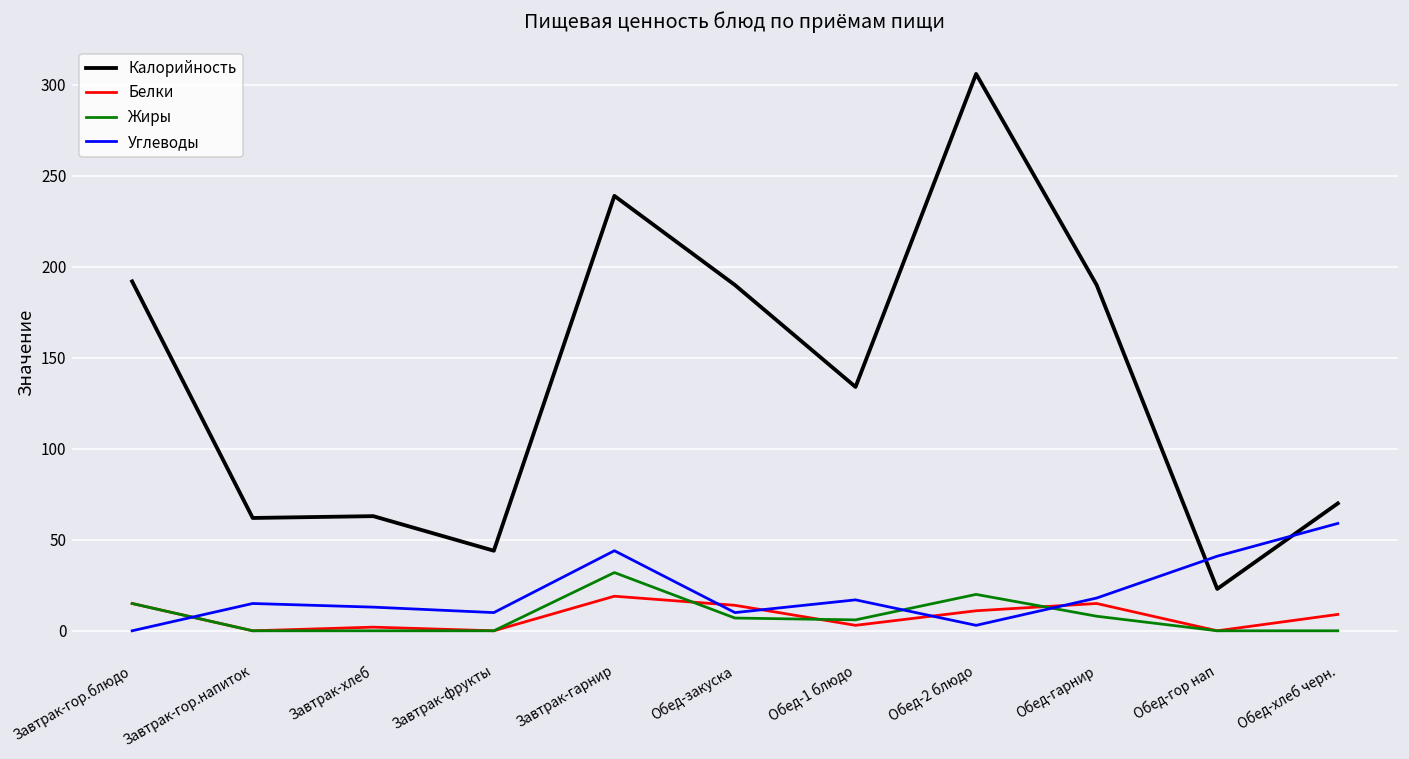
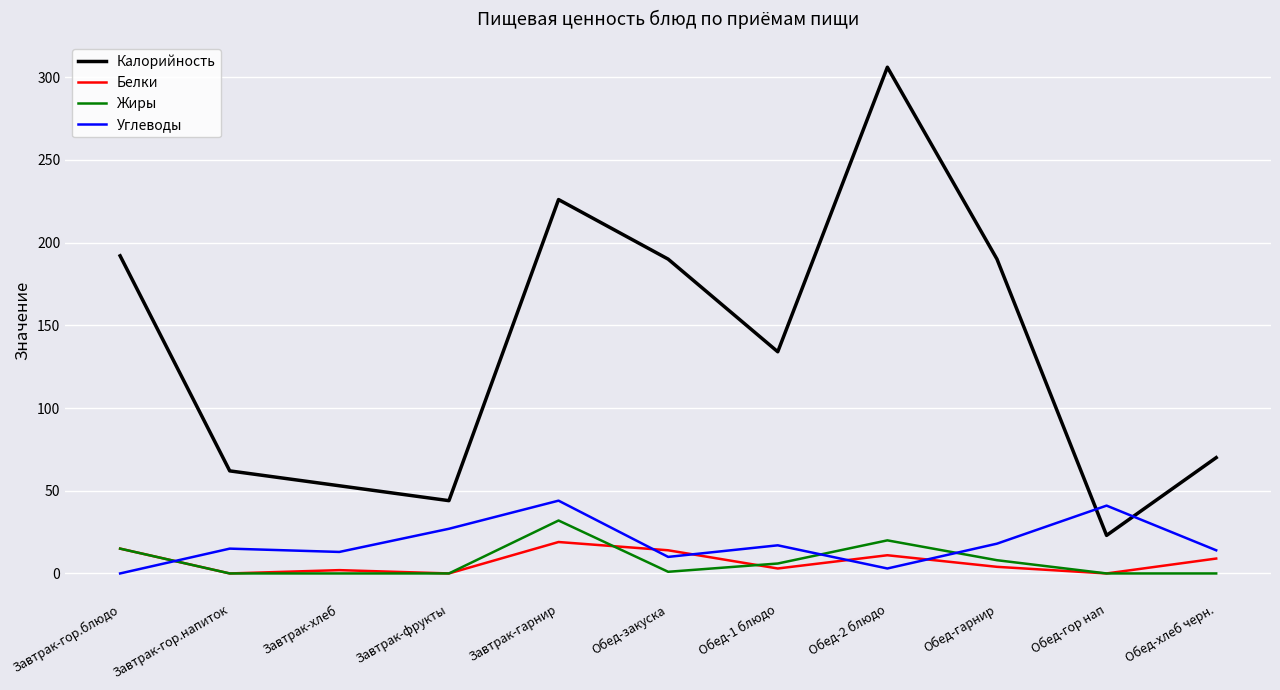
  {
    "Калорийность": {
      "Завтрак-гор.блюдо": 192,
      "Завтрак-гор.напиток": 62,
-     "Завтрак-хлеб": 63,
+     "Завтрак-хлеб": 53,
      "Завтрак-фрукты": 44,
-     "Завтрак-гарнир": 239,
+     "Завтрак-гарнир": 226,
      "Обед-закуска": 190,
      "Обед-1 блюдо": 134,
      "Обед-2 блюдо": 306,
      "Обед-гарнир": 190,
      "Обед-гор нап": 23,
      "Обед-хлеб черн.": 70
    },
    "Белки": {
      "Завтрак-хлеб": 2,
      "Завтрак-гарнир": 19,
      "Обед-закуска": 14,
      "Обед-1 блюдо": 3,
      "Обед-2 блюдо": 11,
-     "Обед-гарнир": 15,
+     "Обед-гарнир": 4,
      "Обед-хлеб черн.": 9
    },
    "Жиры": {
      "Завтрак-хлеб": 0,
      "Завтрак-гарнир": 32,
-     "Обед-закуска": 7,
+     "Обед-закуска": 1,
      "Обед-1 блюдо": 6,
      "Обед-2 блюдо": 20,
      "Обед-гарнир": 8,
      "Обед-хлеб черн.": 0
    },
    "Углеводы": {
      "Завтрак-гор.блюдо": 0,
      "Завтрак-гор.напиток": 15,
      "Завтрак-хлеб": 13,
-     "Завтрак-фрукты": 10,
+     "Завтрак-фрукты": 27,
      "Завтрак-гарнир": 44,
      "Обед-закуска": 10,
      "Обед-1 блюдо": 17,
      "Обед-2 блюдо": 3,
      "Обед-гарнир": 18,
      "Обед-гор нап": 41,
-     "Обед-хлеб черн.": 59
+     "Обед-хлеб черн.": 14
    }
  }
